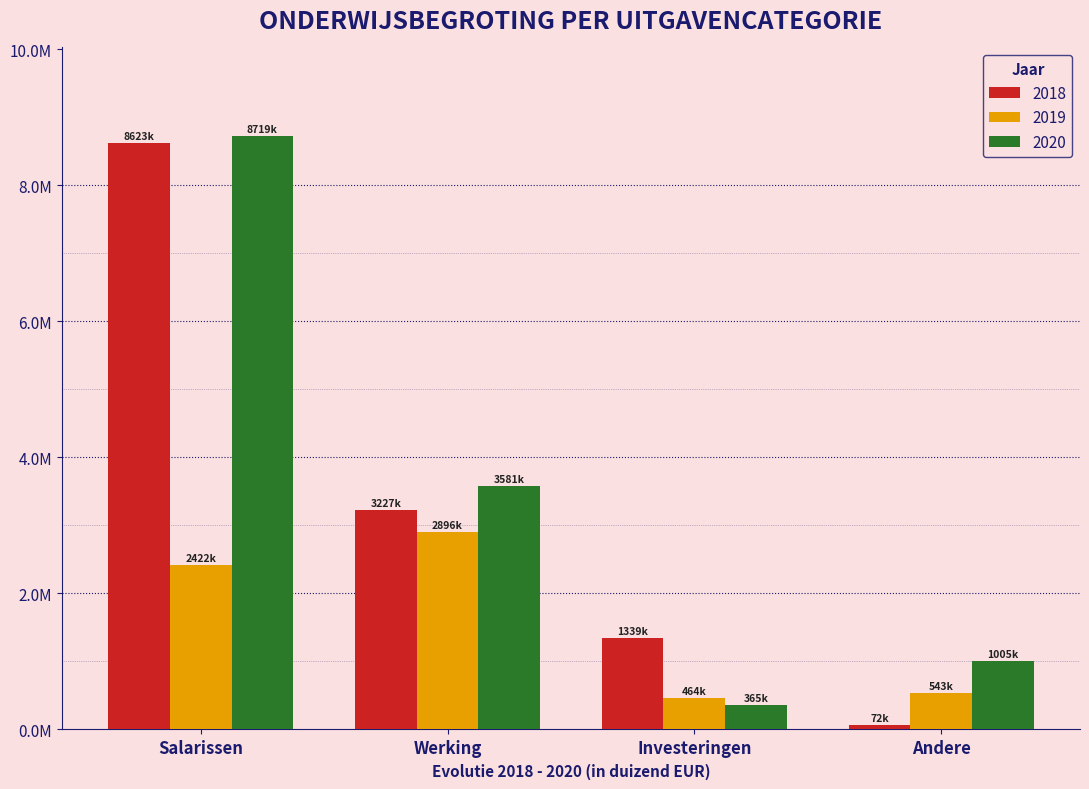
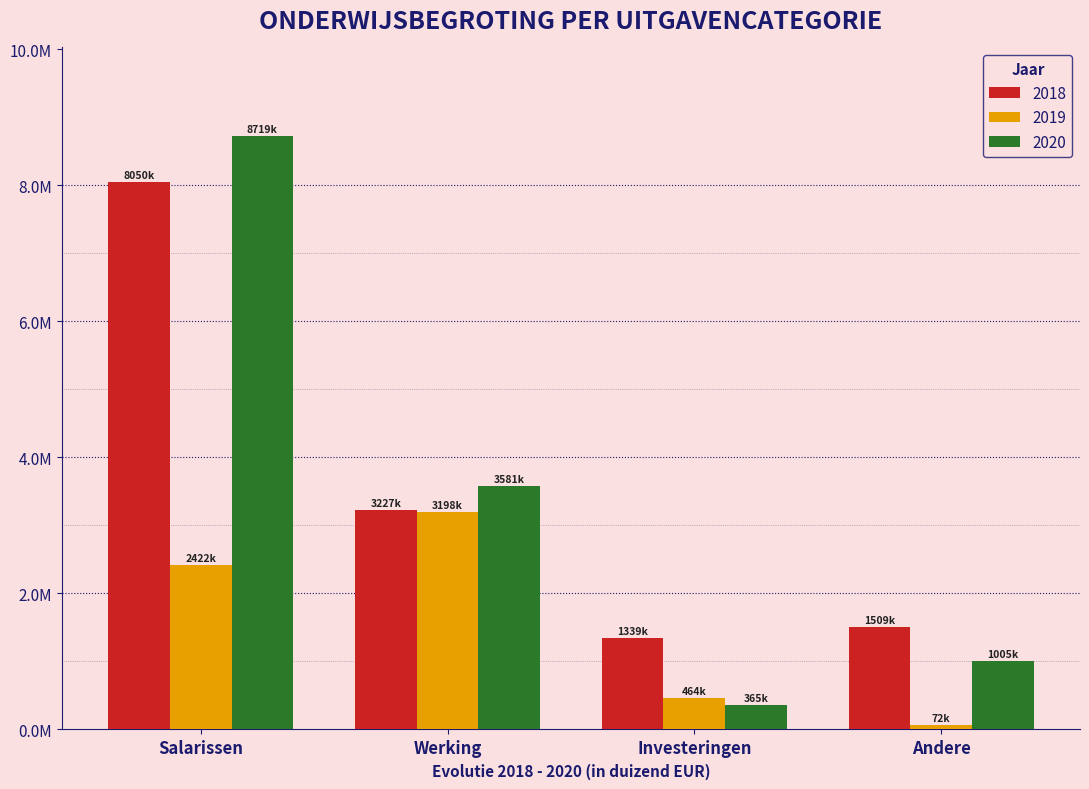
  {
    "2018": {
-     "Salarissen": "8623k",
+     "Salarissen": "8050k",
      "Werking": "3227k",
      "Investeringen": "1339k",
-     "Andere": "72k"
+     "Andere": "1509k"
    },
    "2019": {
      "Salarissen": "2422k",
-     "Werking": "2896k",
+     "Werking": "3198k",
      "Investeringen": "464k",
-     "Andere": "543k"
+     "Andere": "72k"
    },
    "2020": {
      "Salarissen": "8719k",
      "Werking": "3581k",
      "Investeringen": "365k",
      "Andere": "1005k"
    }
  }
